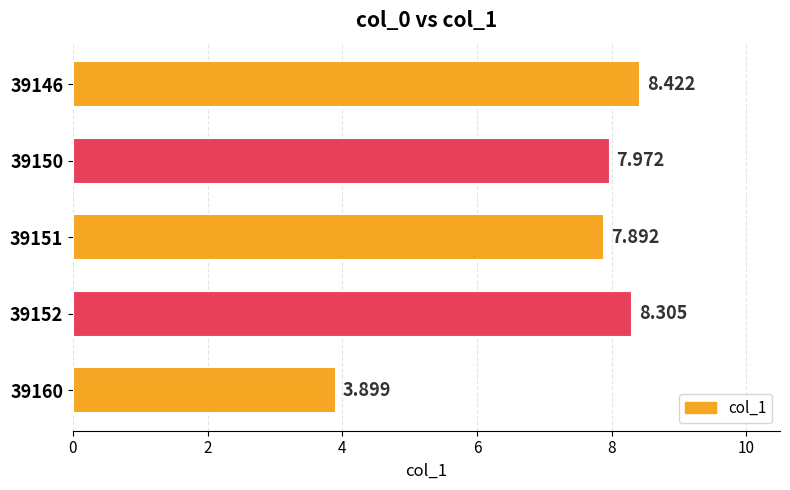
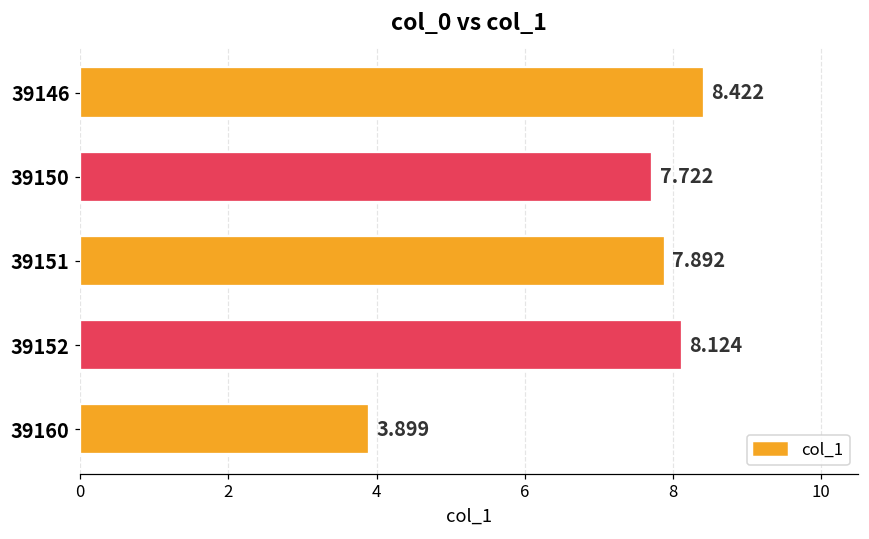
  {
    "39146": 8.422,
-   "39150": 7.972,
+   "39150": 7.722,
    "39151": 7.892,
-   "39152": 8.305,
+   "39152": 8.124,
    "39160": 3.899
  }
